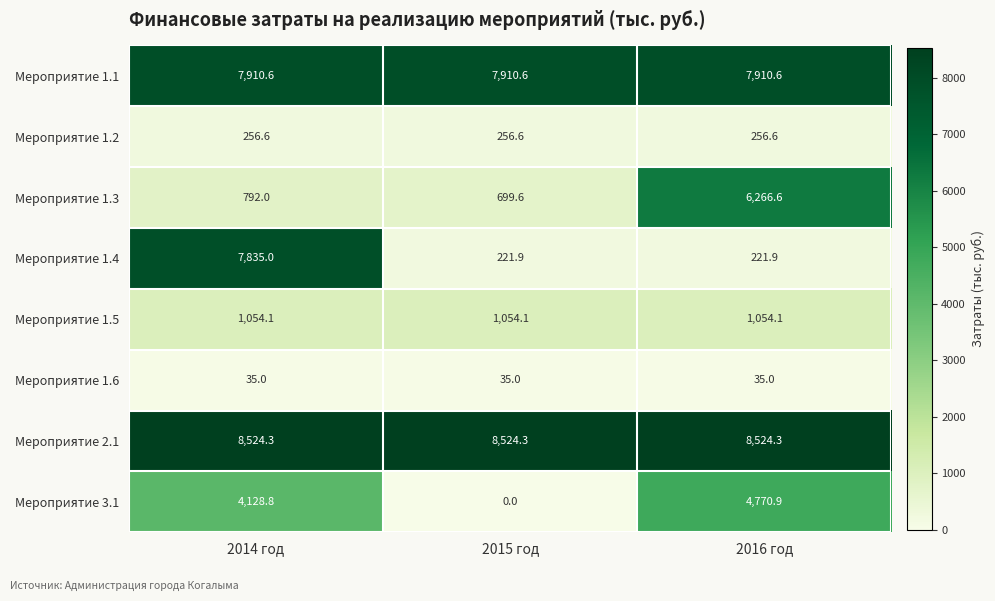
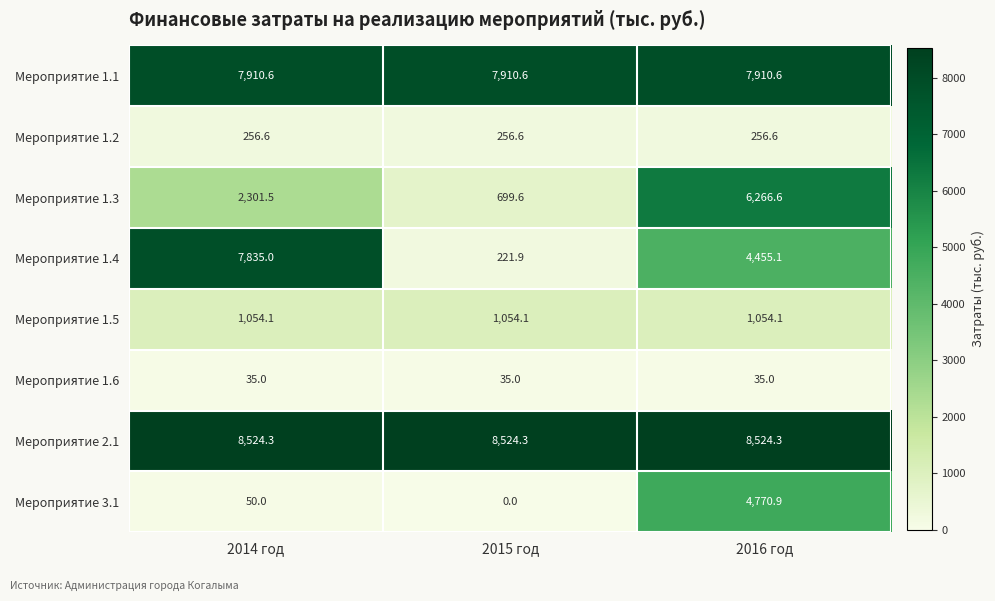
  {
    "Мероприятие 1.1": {
      "2014 год": "7,910.6",
      "2015 год": "7,910.6",
      "2016 год": "7,910.6"
    },
    "Мероприятие 1.2": {
      "2014 год": "256.6",
      "2015 год": "256.6",
      "2016 год": "256.6"
    },
    "Мероприятие 1.3": {
-     "2014 год": "792.0",
+     "2014 год": "2,301.5",
      "2015 год": "699.6",
      "2016 год": "6,266.6"
    },
    "Мероприятие 1.4": {
      "2014 год": "7,835.0",
      "2015 год": "221.9",
-     "2016 год": "221.9"
+     "2016 год": "4,455.1"
    },
    "Мероприятие 1.5": {
      "2014 год": "1,054.1",
      "2015 год": "1,054.1",
      "2016 год": "1,054.1"
    },
    "Мероприятие 1.6": {
      "2014 год": "35.0",
      "2015 год": "35.0",
      "2016 год": "35.0"
    },
    "Мероприятие 2.1": {
      "2014 год": "8,524.3",
      "2015 год": "8,524.3",
      "2016 год": "8,524.3"
    },
    "Мероприятие 3.1": {
-     "2014 год": "4,128.8",
+     "2014 год": "50.0",
      "2015 год": "0.0",
      "2016 год": "4,770.9"
    }
  }
